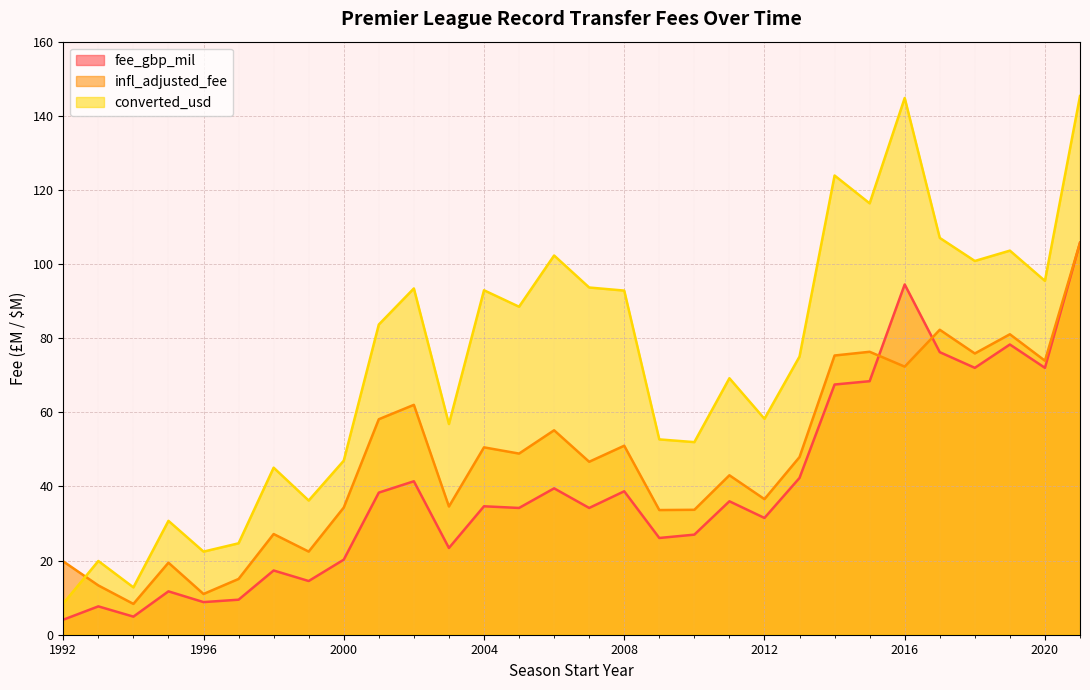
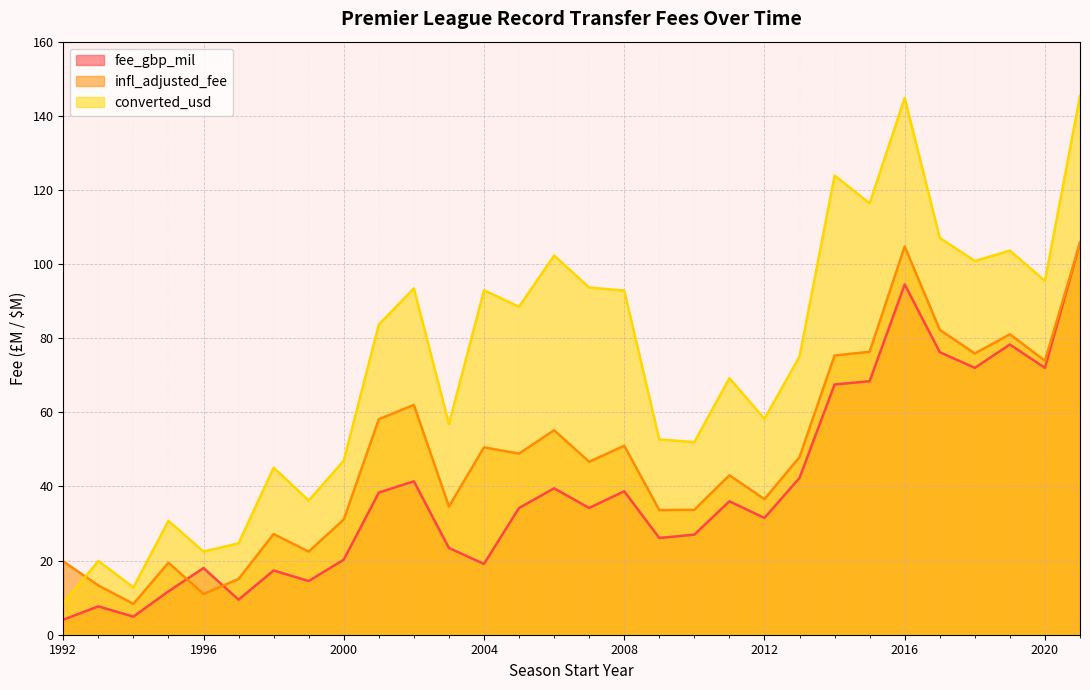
  {
    "fee_gbp_mil": {
      "1992": 4,
-     "1996": 9,
+     "1996": 18,
      "2000": 20,
-     "2004": 35,
+     "2004": 19,
      "2008": 39,
      "2012": 32,
      "2016": 95,
      "2020": 72
    },
    "infl_adjusted_fee": {
      "1992": 20,
      "1996": 11,
-     "2000": 34,
+     "2000": 31,
      "2004": 51,
      "2008": 51,
      "2012": 37,
-     "2016": 72,
+     "2016": 105,
      "2020": 74
    },
    "converted_usd": {
      "1992": 8,
      "1996": 22,
      "2000": 47,
      "2004": 93,
      "2008": 93,
      "2012": 58,
      "2016": 145,
      "2020": 95
    }
  }
